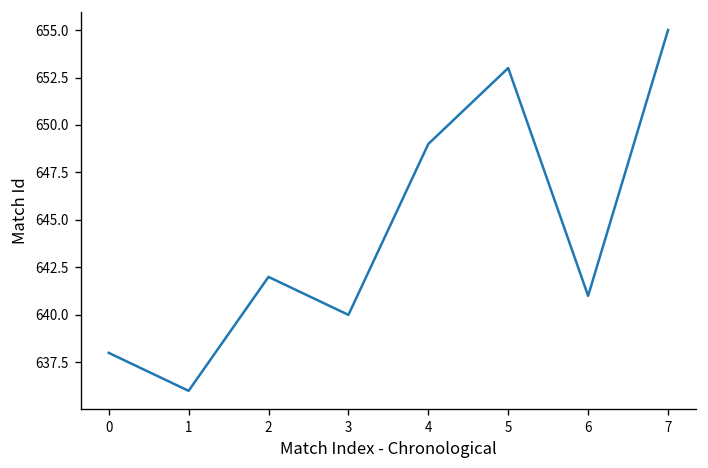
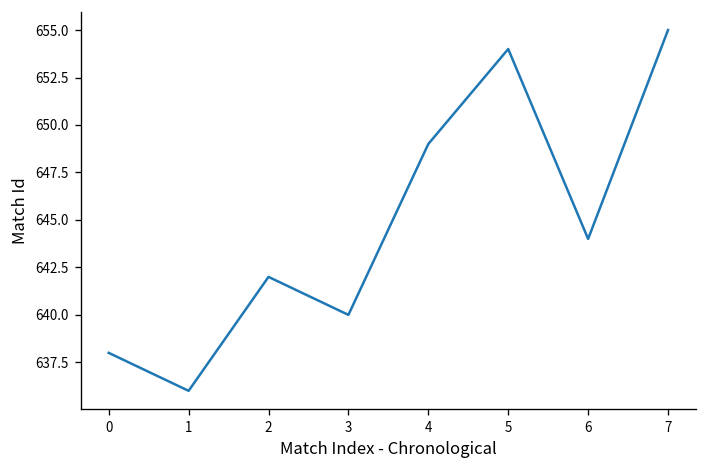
  {
    "0": 638,
    "1": 636,
    "2": 642,
    "3": 640,
    "4": 649,
-   "5": 653,
-   "6": 641,
+   "5": 654,
+   "6": 644,
    "7": 655
  }
